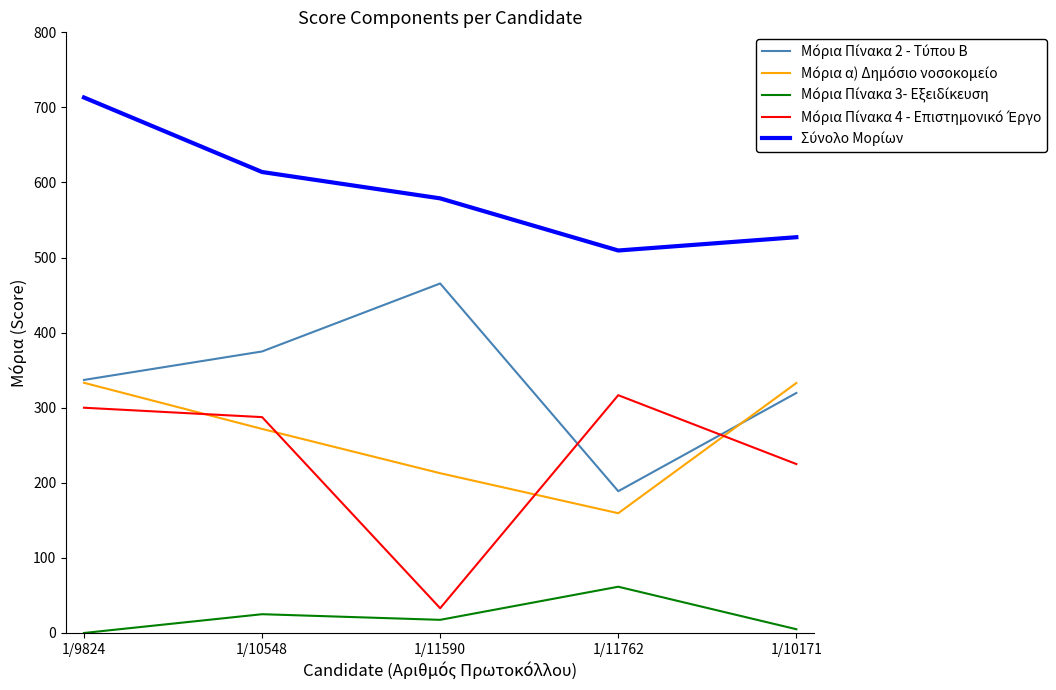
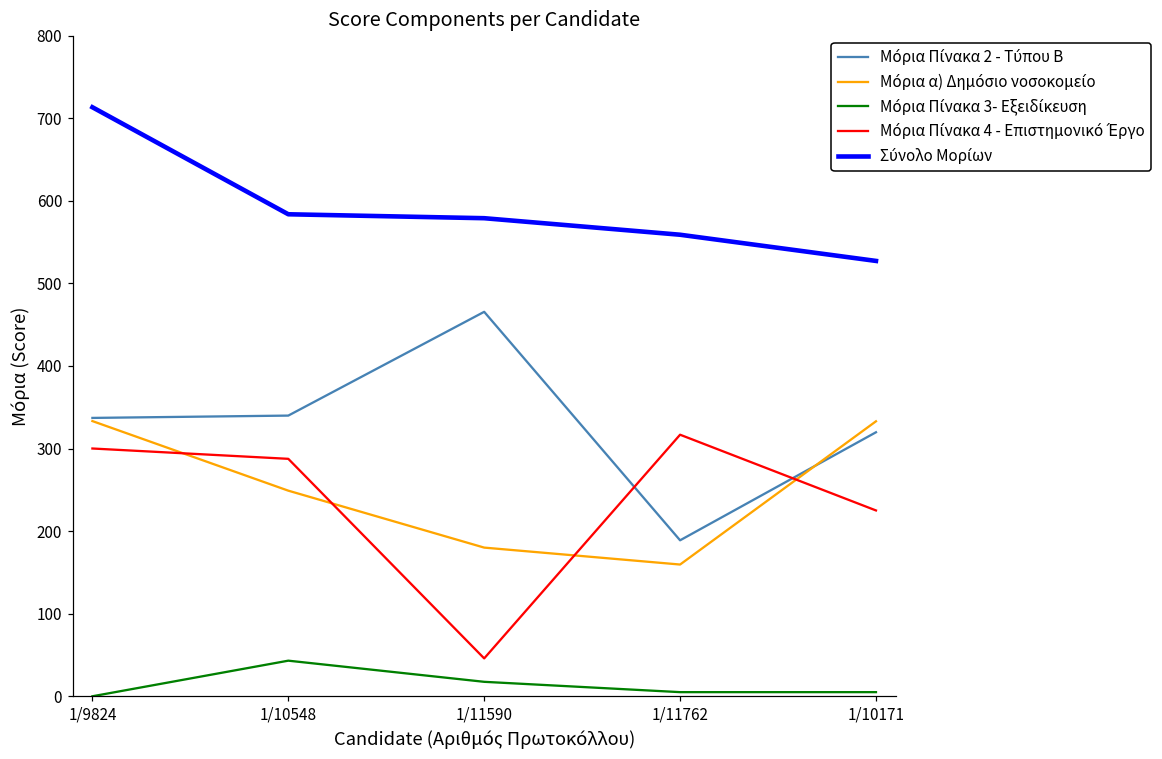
  {
    "Μόρια Πίνακα 2 - Τύπου Β": {
      "1/9824": 340,
-     "1/10548": 370,
+     "1/10548": 340,
      "1/11590": 470,
      "1/11762": 190,
      "1/10171": 320
    },
    "Μόρια α) Δημόσιο νοσοκομείο": {
      "1/9824": 330,
-     "1/10548": 270,
-     "1/11590": 210,
+     "1/10548": 250,
+     "1/11590": 180,
      "1/11762": 160,
      "1/10171": 330
    },
    "Μόρια Πίνακα 3- Εξειδίκευση": {
      "1/9824": 0,
-     "1/10548": 30,
+     "1/10548": 40,
      "1/11590": 20,
-     "1/11762": 60,
+     "1/11762": 10,
      "1/10171": 10
    },
    "Μόρια Πίνακα 4 - Επιστημονικό Έργο": {
      "1/9824": 300,
      "1/10548": 290,
-     "1/11590": 30,
+     "1/11590": 50,
      "1/11762": 320,
      "1/10171": 230
    },
    "Σύνολο Μορίων": {
      "1/9824": 710,
-     "1/10548": 610,
+     "1/10548": 580,
      "1/11590": 580,
-     "1/11762": 510,
+     "1/11762": 560,
      "1/10171": 530
    }
  }
